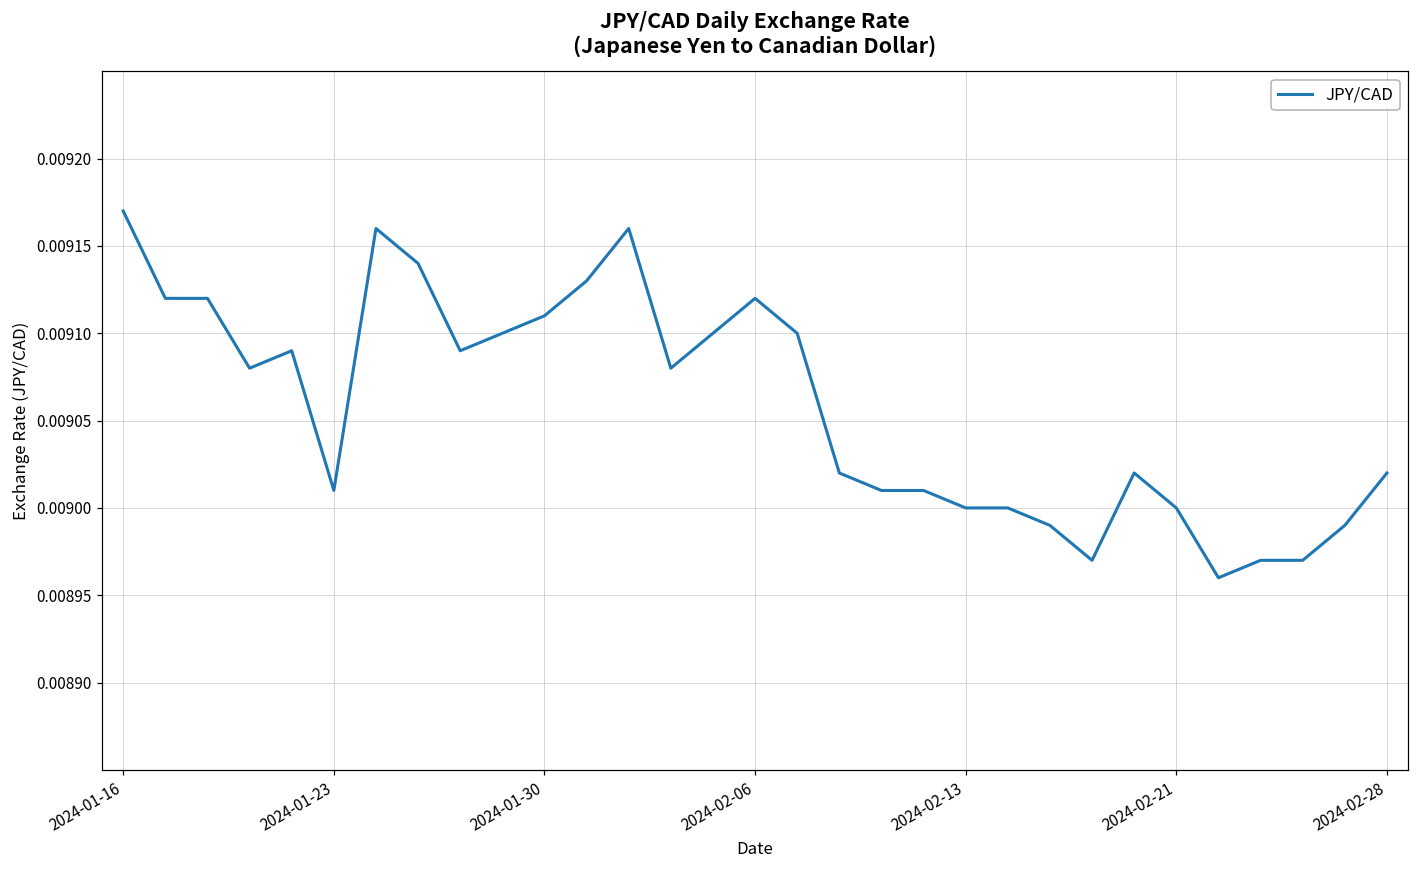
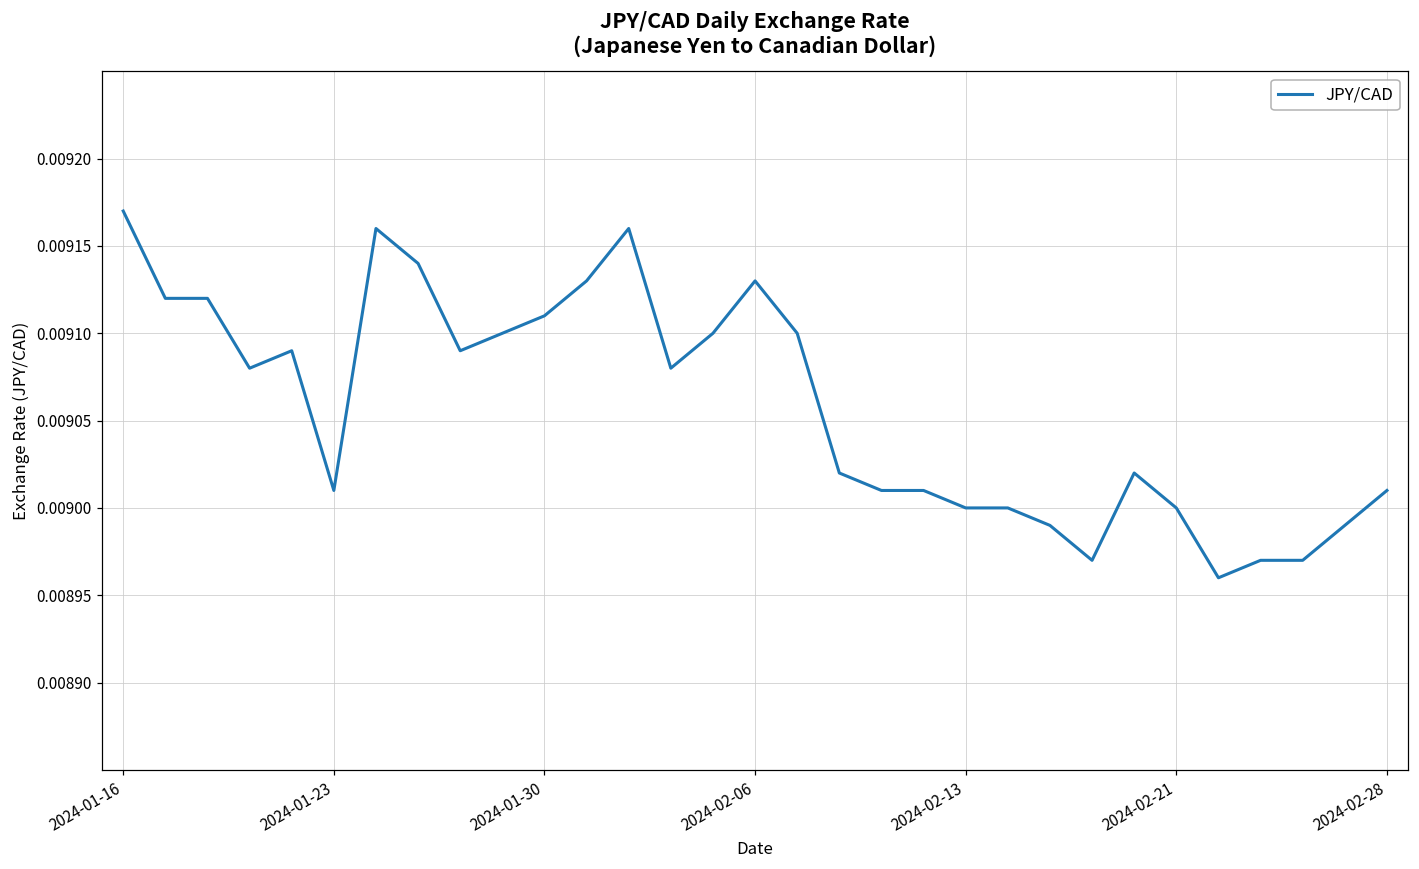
  {
    "2024-01-16": 0.00917,
    "2024-01-23": 0.00901,
    "2024-01-30": 0.00911,
-   "2024-02-06": 0.00912,
+   "2024-02-06": 0.00913,
    "2024-02-13": 0.00900,
    "2024-02-21": 0.00900,
-   "2024-02-28": 0.00902
+   "2024-02-28": 0.00901
  }
